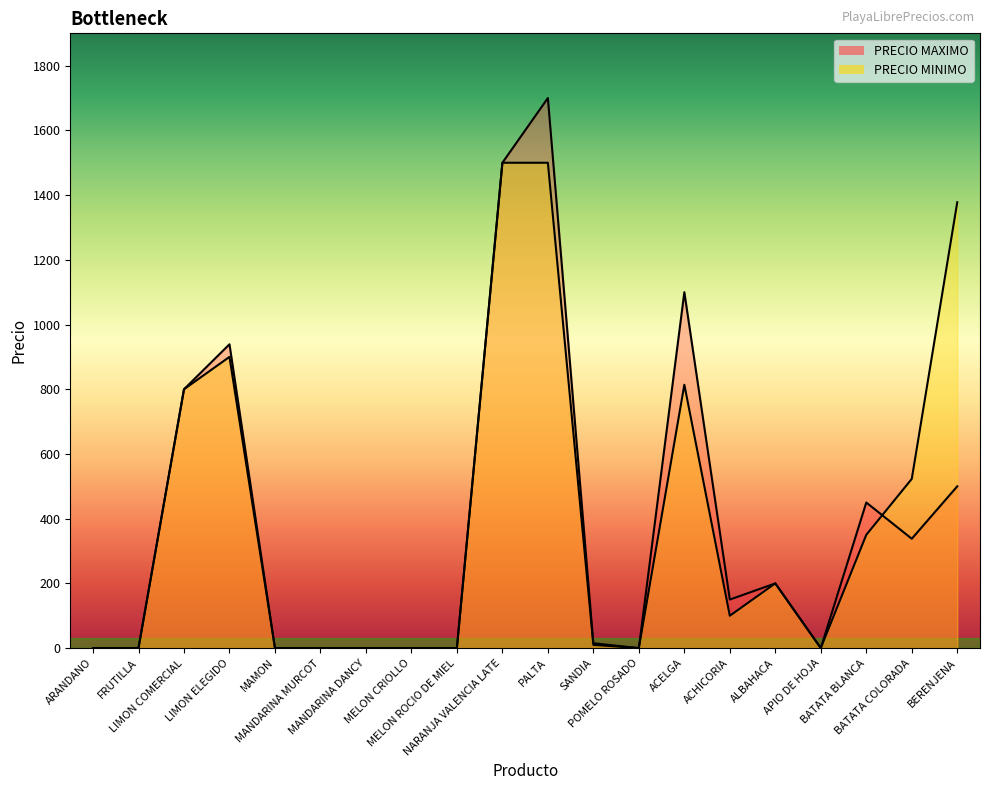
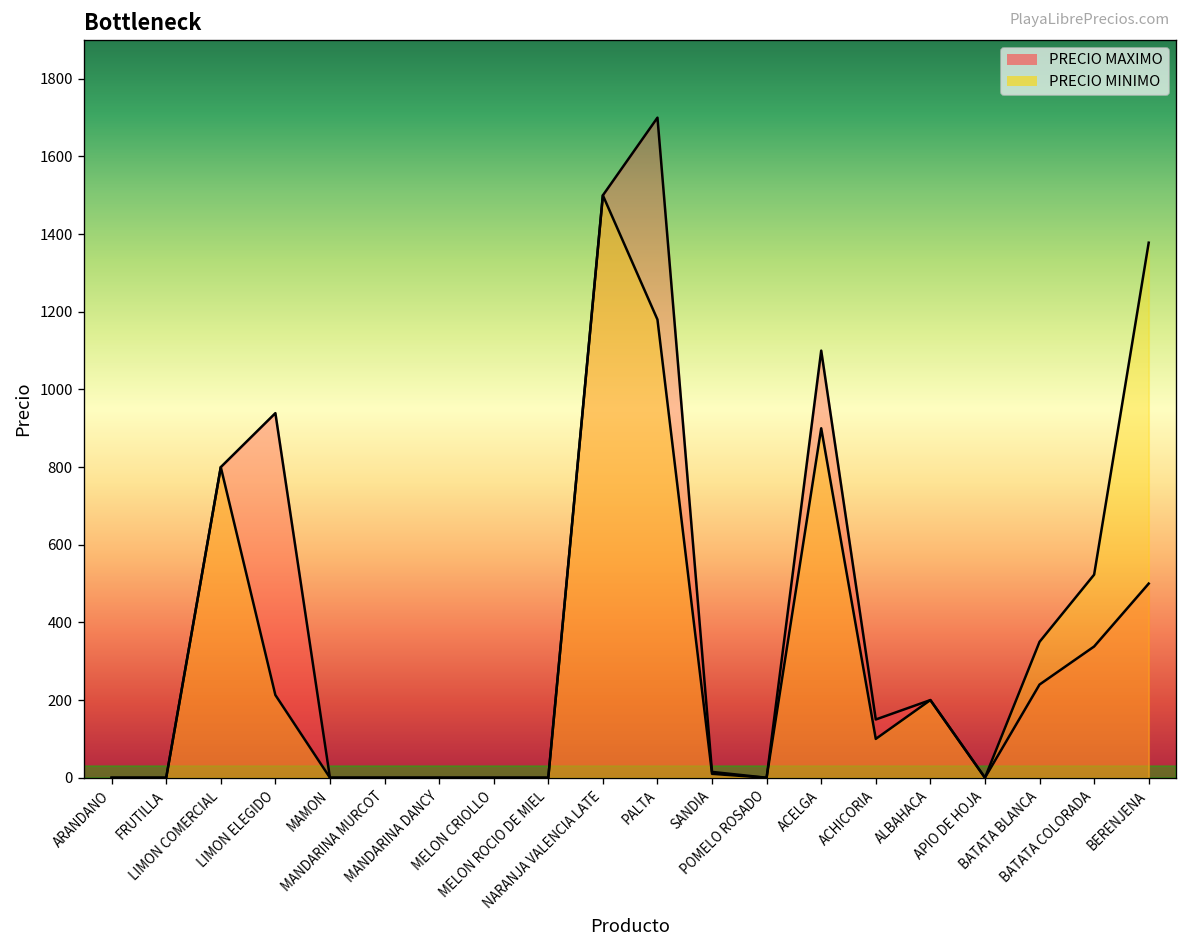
  {
    "PRECIO MAXIMO": {
      "LIMON ELEGIDO": 940,
      "PALTA": 1700,
      "ACELGA": 1100,
      "ACHICORIA": 150,
-     "BATATA BLANCA": 450,
+     "BATATA BLANCA": 240,
      "BATATA COLORADA": 340,
      "BERENJENA": 500
    },
    "PRECIO MINIMO": {
-     "LIMON ELEGIDO": 900,
-     "PALTA": 1500,
-     "ACELGA": 810,
+     "LIMON ELEGIDO": 210,
+     "PALTA": 1180,
+     "ACELGA": 900,
      "ACHICORIA": 100,
      "BATATA BLANCA": 350,
      "BATATA COLORADA": 520,
      "BERENJENA": 1380
    }
  }
